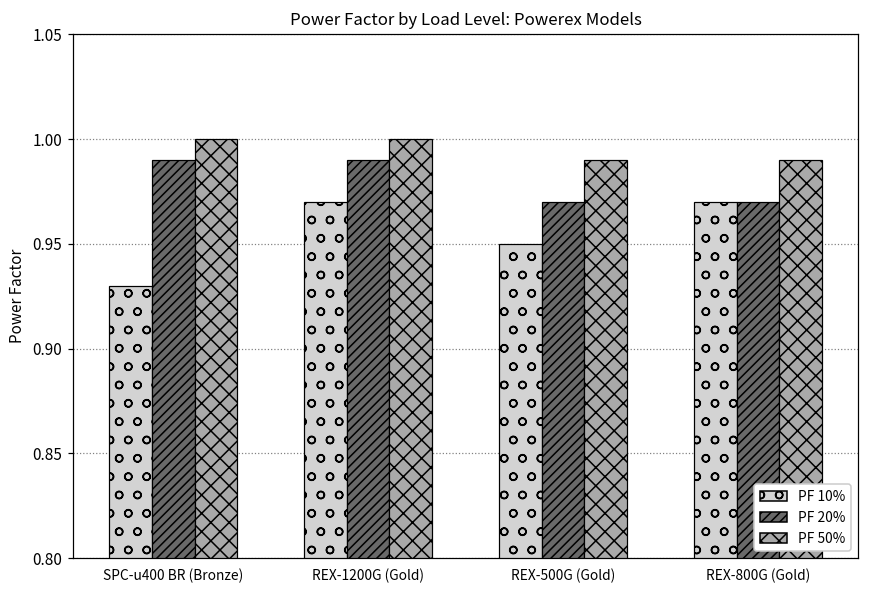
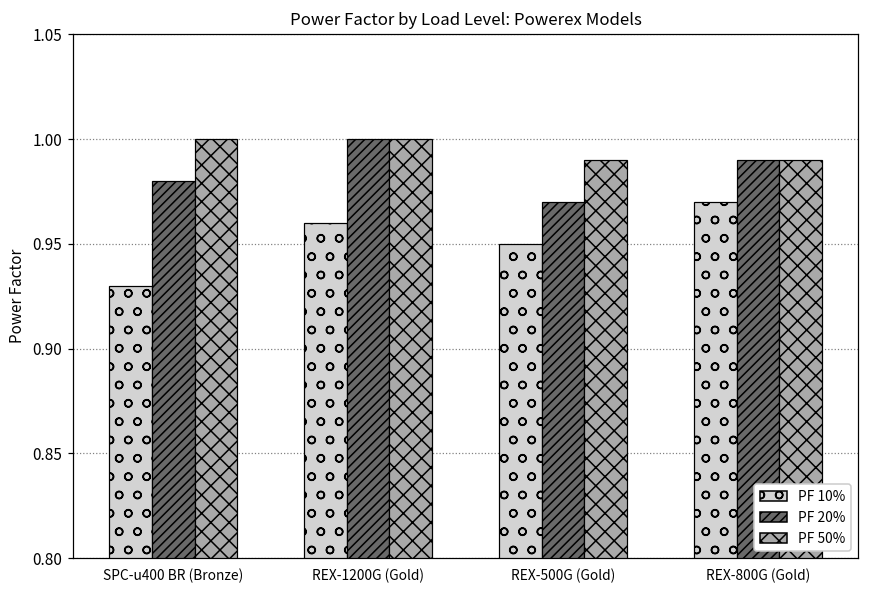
  {
    "PF 10%": {
      "SPC-u400 BR (Bronze)": 0.93,
-     "REX-1200G (Gold)": 0.97,
+     "REX-1200G (Gold)": 0.96,
      "REX-500G (Gold)": 0.95,
      "REX-800G (Gold)": 0.97
    },
    "PF 20%": {
-     "SPC-u400 BR (Bronze)": 0.99,
-     "REX-1200G (Gold)": 0.99,
+     "SPC-u400 BR (Bronze)": 0.98,
+     "REX-1200G (Gold)": 1.00,
      "REX-500G (Gold)": 0.97,
-     "REX-800G (Gold)": 0.97
+     "REX-800G (Gold)": 0.99
    },
    "PF 50%": {
      "SPC-u400 BR (Bronze)": 1.00,
      "REX-1200G (Gold)": 1.00,
      "REX-500G (Gold)": 0.99,
      "REX-800G (Gold)": 0.99
    }
  }
